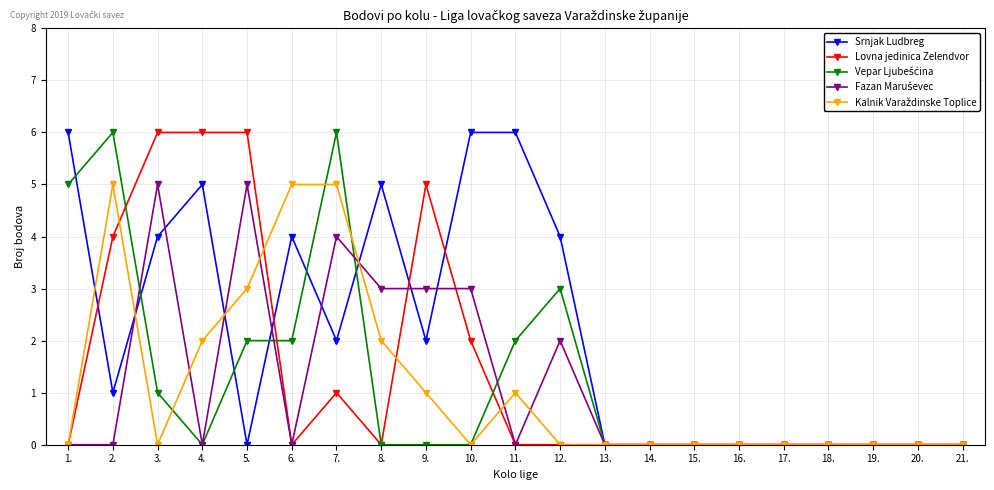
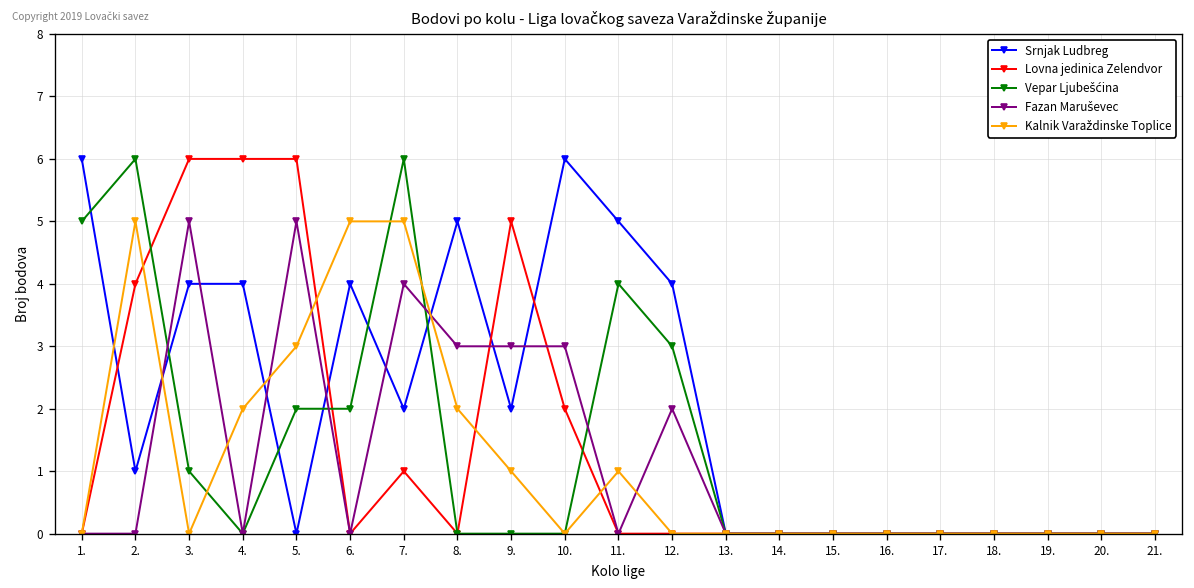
  {
    "Srnjak Ludbreg": {
      "1.": 6,
      "2.": 1,
      "3.": 4,
-     "4.": 5,
+     "4.": 4,
      "5.": 0,
      "6.": 4,
      "7.": 2,
      "8.": 5,
      "9.": 2,
      "10.": 6,
-     "11.": 6,
+     "11.": 5,
      "12.": 4
    },
    "Lovna jedinica Zelendvor": {
      "2.": 4,
      "3.": 6,
      "4.": 6,
      "5.": 6,
      "7.": 1,
      "9.": 5,
      "10.": 2
    },
    "Vepar Ljubešćina": {
      "1.": 5,
      "2.": 6,
      "3.": 1,
      "5.": 2,
      "6.": 2,
      "7.": 6,
      "9.": 0,
-     "11.": 2,
+     "11.": 4,
      "12.": 3
    },
    "Fazan Maruševec": {
      "2.": 0,
      "3.": 5,
      "5.": 5,
      "7.": 4,
      "8.": 3,
      "9.": 3,
      "10.": 3,
      "12.": 2
    },
    "Kalnik Varaždinske Toplice": {
      "2.": 5,
      "3.": 0,
      "4.": 2,
      "5.": 3,
      "6.": 5,
      "7.": 5,
      "8.": 2,
      "9.": 1,
      "11.": 1
    }
  }
